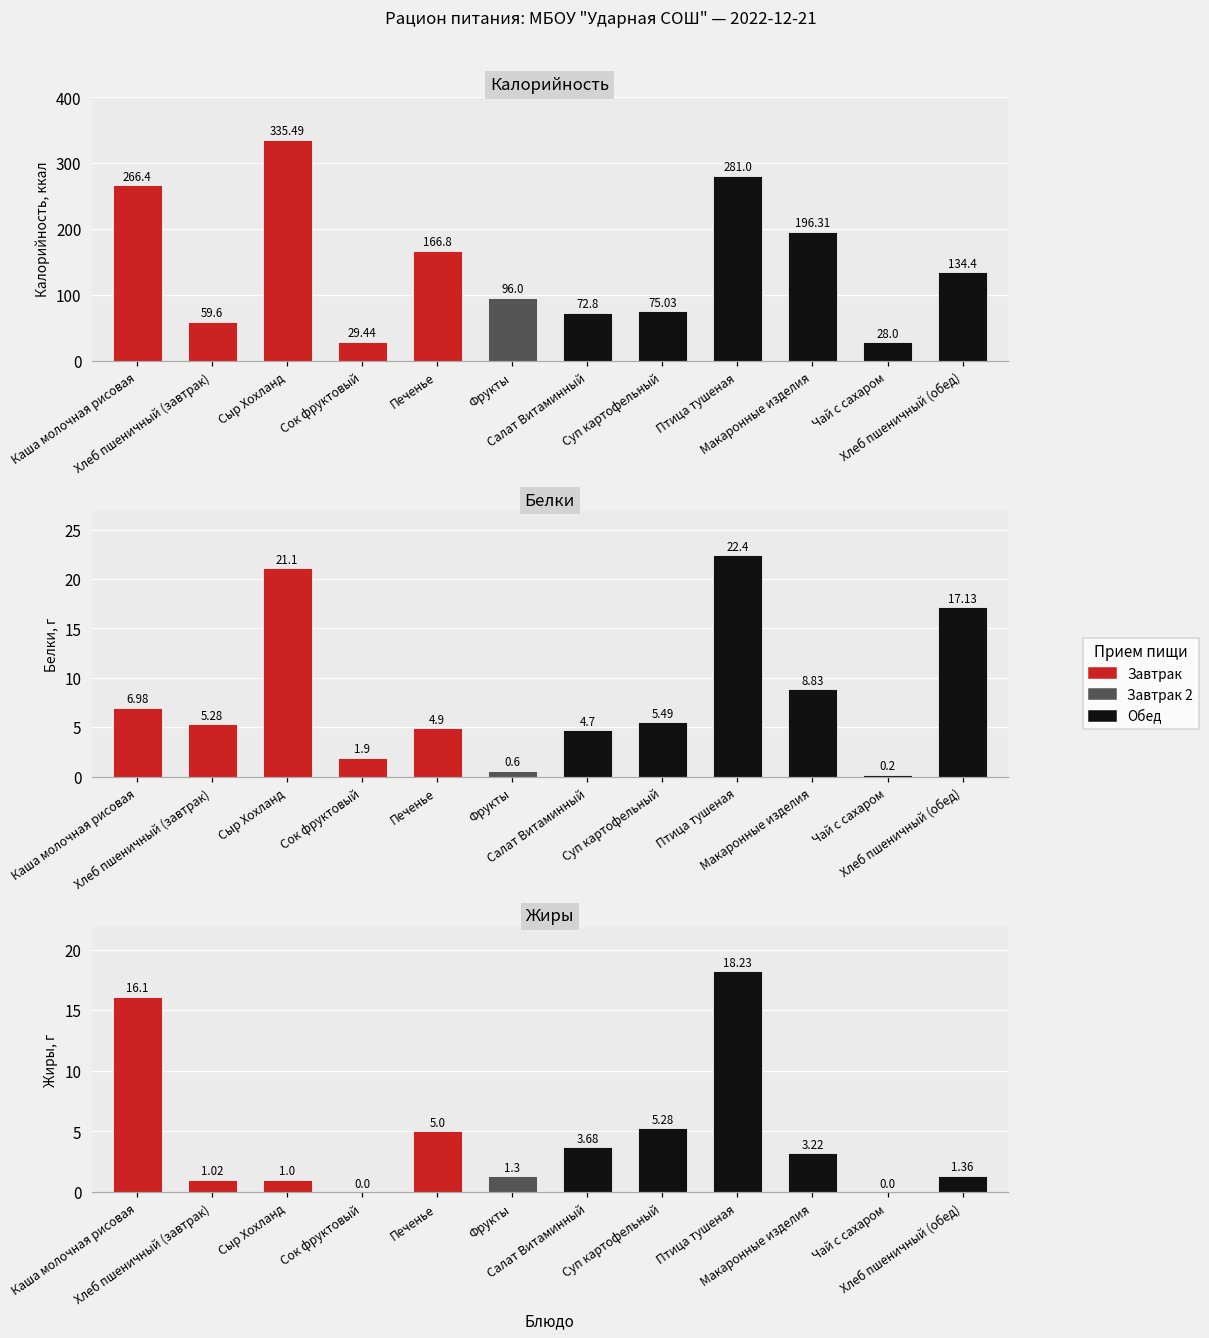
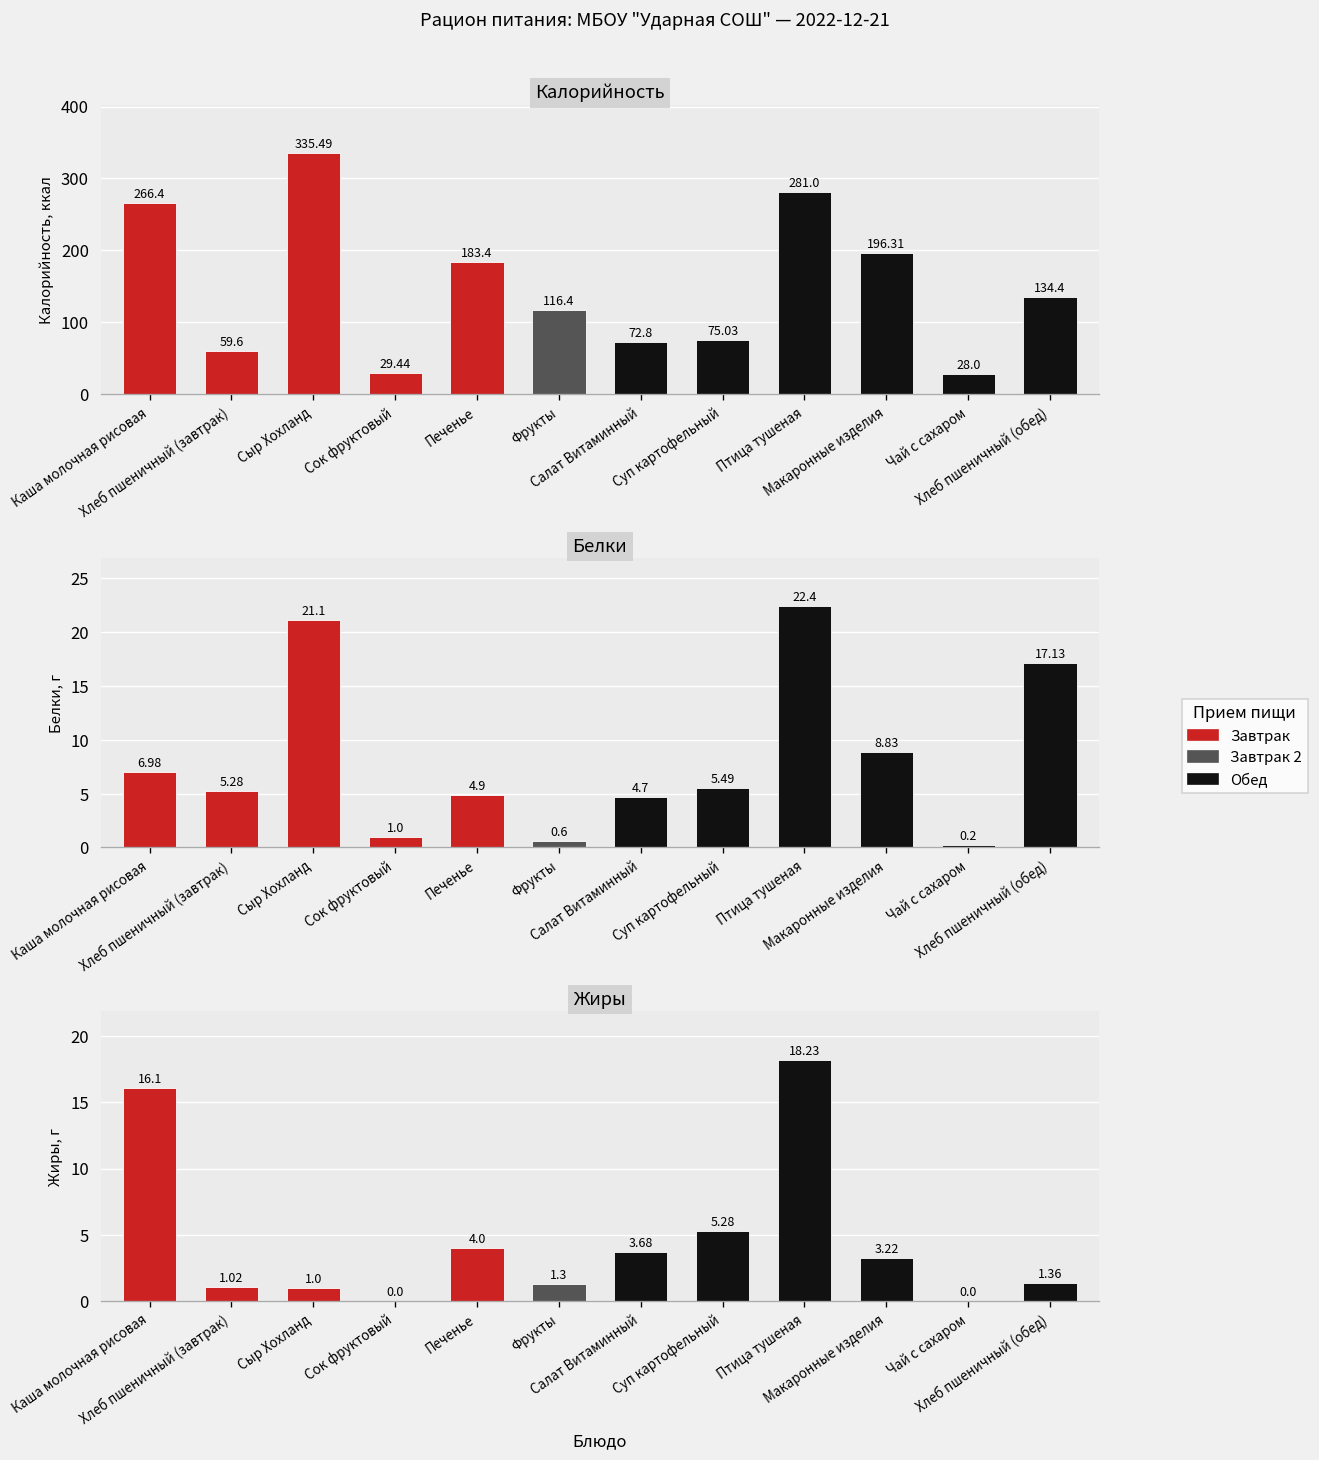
  {
    "Калорийность": {
      "Каша молочная рисовая": 266.4,
      "Хлеб пшеничный (завтрак)": 59.6,
      "Сыр Хохланд": 335.49,
      "Сок фруктовый": 29.44,
-     "Печенье": 166.8,
-     "Фрукты": 96.0,
+     "Печенье": 183.4,
+     "Фрукты": 116.4,
      "Салат Витаминный": 72.8,
      "Суп картофельный": 75.03,
      "Птица тушеная": 281.0,
      "Макаронные изделия": 196.31,
      "Чай с сахаром": 28.0,
      "Хлеб пшеничный (обед)": 134.4
    },
    "Белки": {
      "Каша молочная рисовая": 6.98,
      "Хлеб пшеничный (завтрак)": 5.28,
      "Сыр Хохланд": 21.1,
-     "Сок фруктовый": 1.9,
+     "Сок фруктовый": 1.0,
      "Печенье": 4.9,
      "Фрукты": 0.6,
      "Салат Витаминный": 4.7,
      "Суп картофельный": 5.49,
      "Птица тушеная": 22.4,
      "Макаронные изделия": 8.83,
      "Чай с сахаром": 0.2,
      "Хлеб пшеничный (обед)": 17.13
    },
    "Жиры": {
      "Каша молочная рисовая": 16.1,
      "Хлеб пшеничный (завтрак)": 1.02,
      "Сыр Хохланд": 1.0,
      "Сок фруктовый": 0.0,
-     "Печенье": 5.0,
+     "Печенье": 4.0,
      "Фрукты": 1.3,
      "Салат Витаминный": 3.68,
      "Суп картофельный": 5.28,
      "Птица тушеная": 18.23,
      "Макаронные изделия": 3.22,
      "Чай с сахаром": 0.0,
      "Хлеб пшеничный (обед)": 1.36
    }
  }
